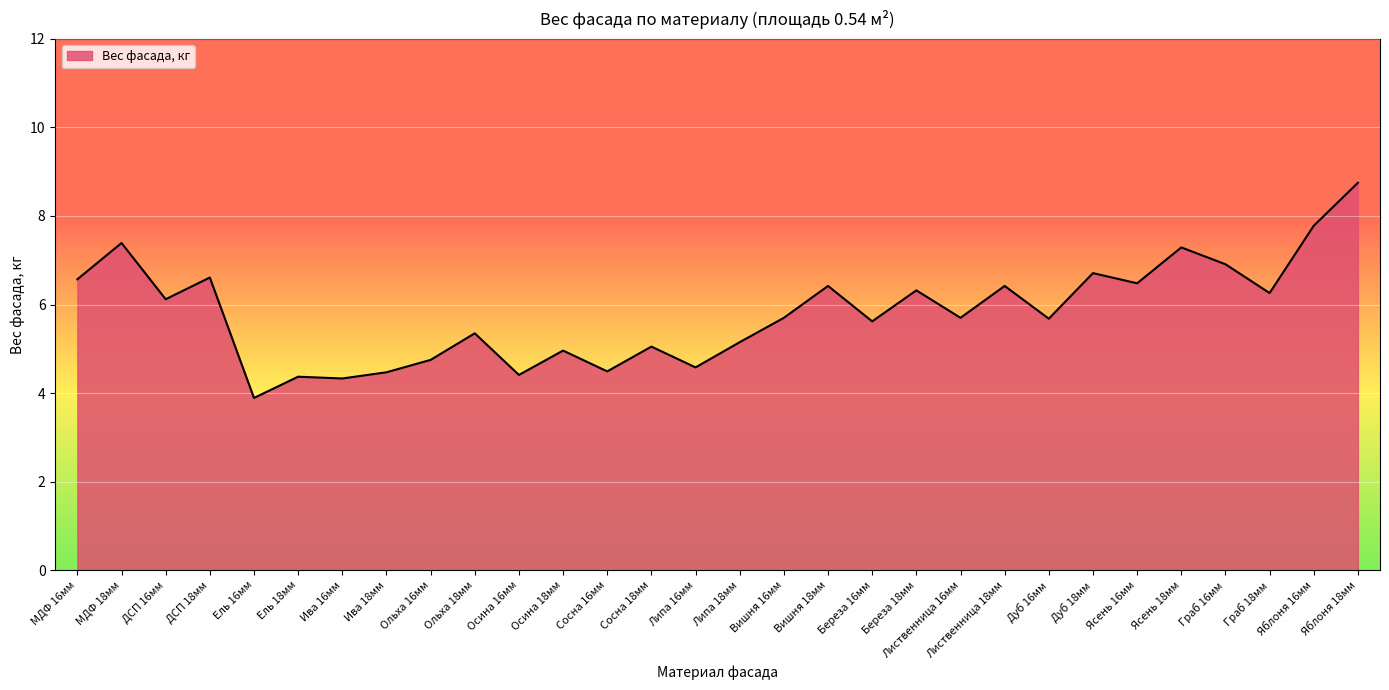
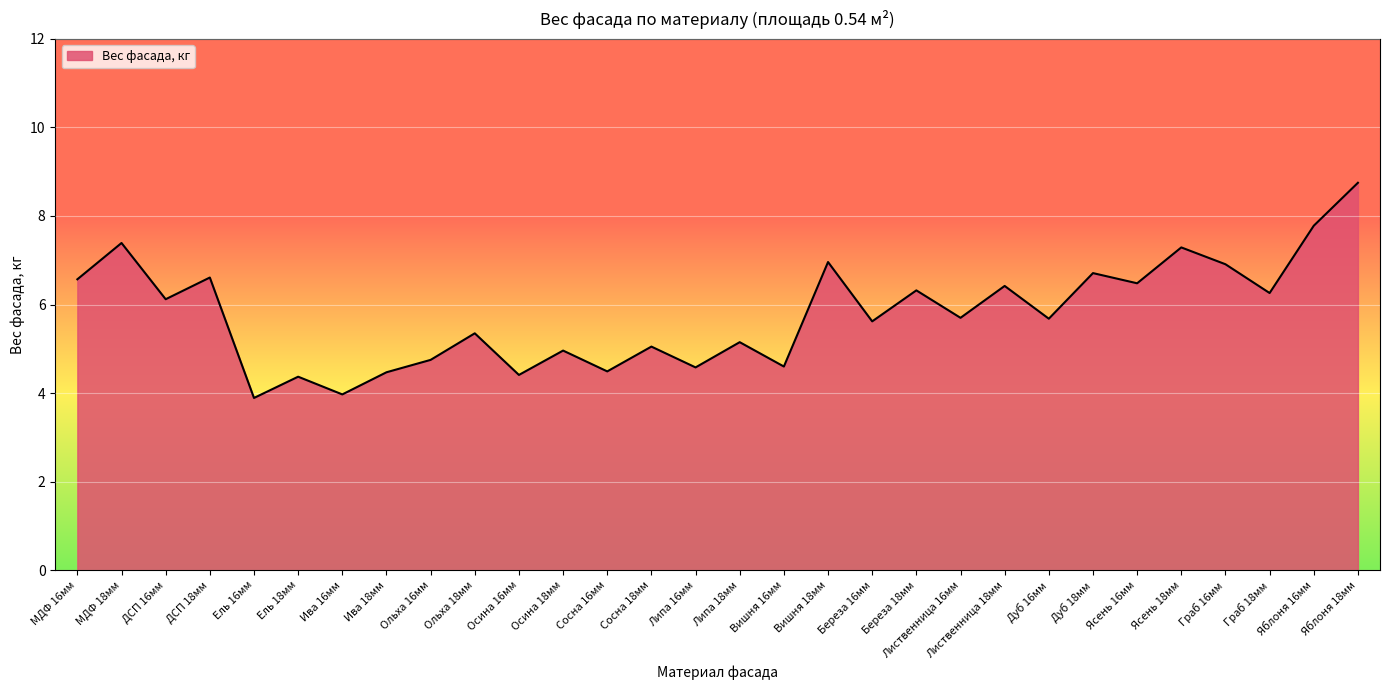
  {
    "МДФ 16мм": 6.6,
    "МДФ 18мм": 7.4,
    "ДСП 16мм": 6.1,
    "ДСП 18мм": 6.6,
    "Ель 16мм": 3.9,
    "Ель 18мм": 4.4,
-   "Ива 16мм": 4.3,
+   "Ива 16мм": 4.0,
    "Ива 18мм": 4.5,
    "Ольха 16мм": 4.8,
    "Ольха 18мм": 5.4,
    "Осина 16мм": 4.4,
    "Осина 18мм": 5.0,
    "Сосна 16мм": 4.5,
    "Сосна 18мм": 5.1,
    "Липа 16мм": 4.6,
    "Липа 18мм": 5.2,
-   "Вишня 16мм": 5.7,
-   "Вишня 18мм": 6.4,
+   "Вишня 16мм": 4.6,
+   "Вишня 18мм": 7.0,
    "Береза 16мм": 5.6,
    "Береза 18мм": 6.3,
    "Лиственница 16мм": 5.7,
    "Лиственница 18мм": 6.4,
    "Дуб 16мм": 5.7,
    "Дуб 18мм": 6.7,
    "Ясень 16мм": 6.5,
    "Ясень 18мм": 7.3,
    "Граб 16мм": 6.9,
    "Граб 18мм": 6.3,
    "Яблоня 16мм": 7.8,
    "Яблоня 18мм": 8.8
  }
